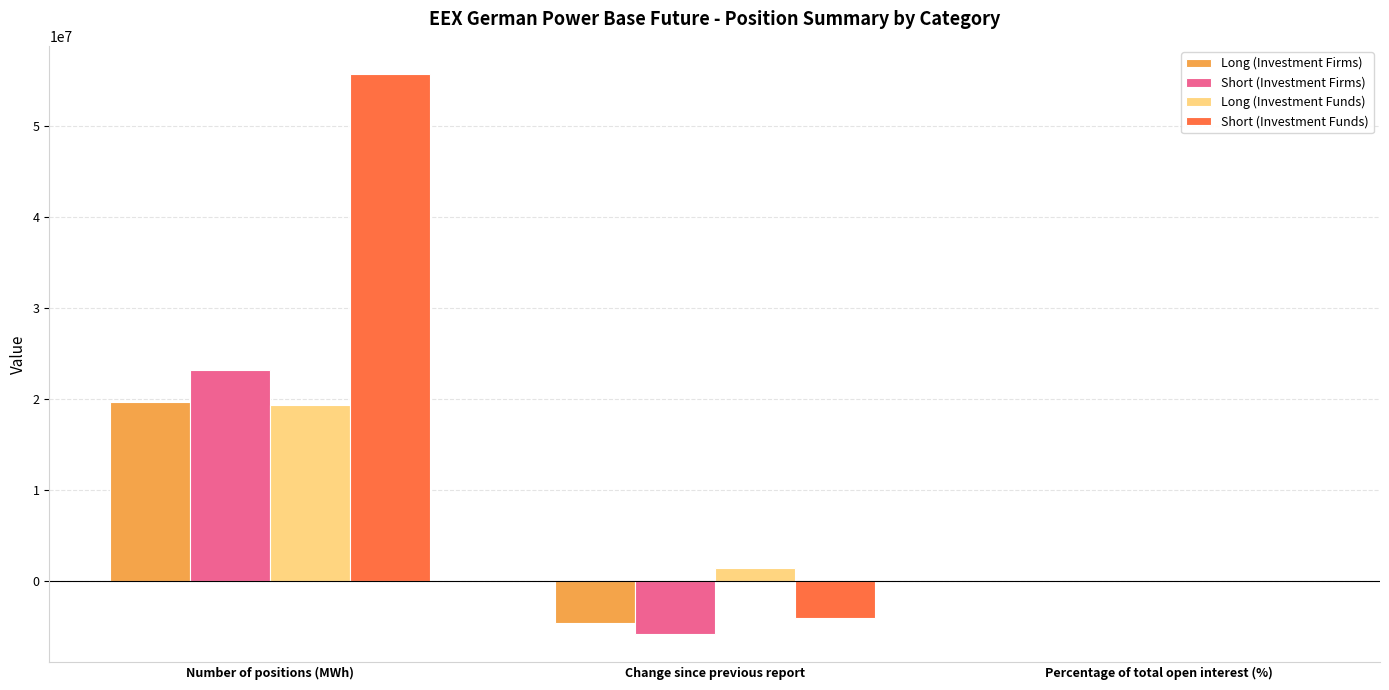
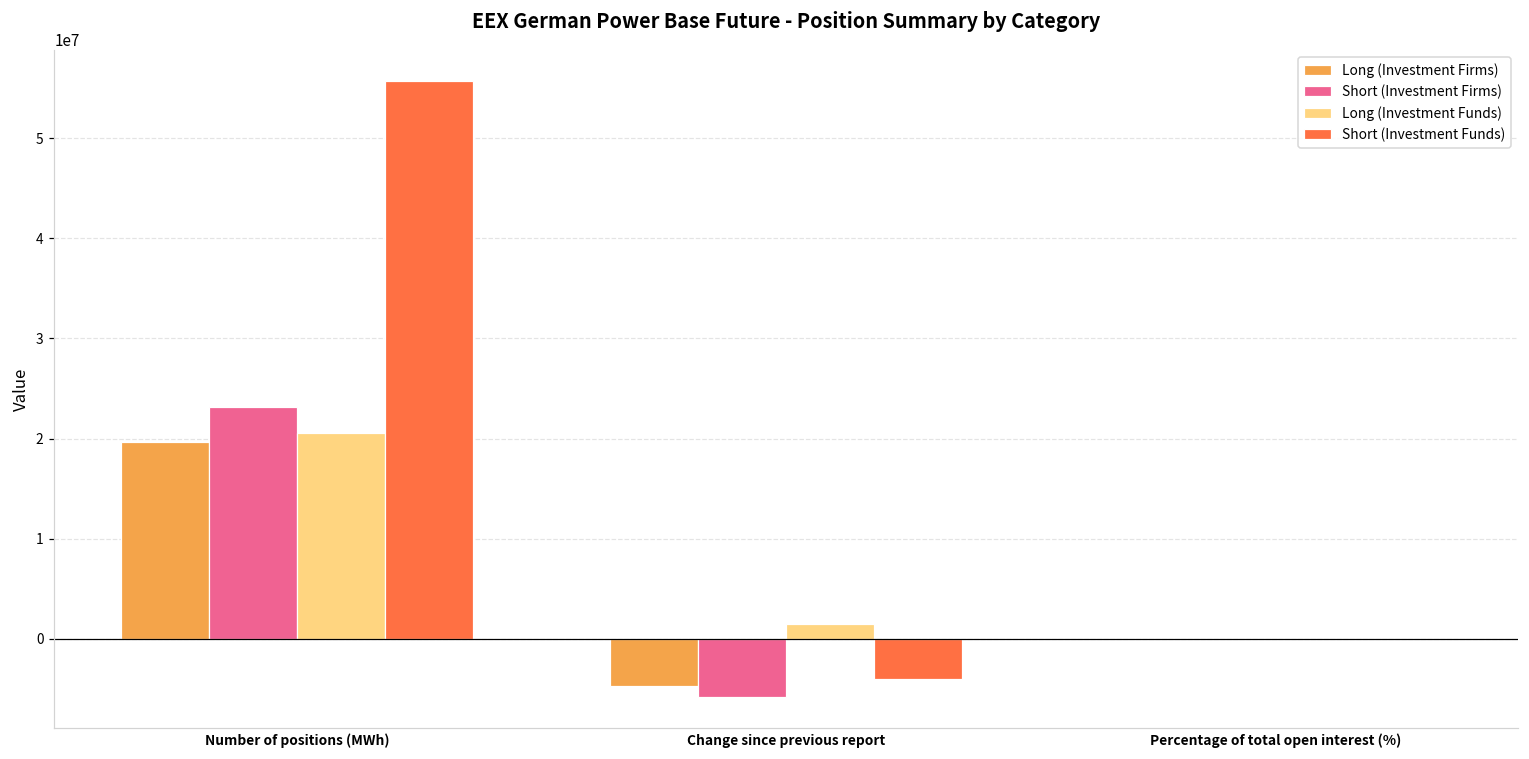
  {
    "Short (Investment Firms)": {
      "Number of positions (MWh)": 23000000,
      "Change since previous report": -6000000
    },
    "Long (Investment Funds)": {
-     "Number of positions (MWh)": 19000000,
+     "Number of positions (MWh)": 21000000,
      "Change since previous report": 1000000
    }
  }
